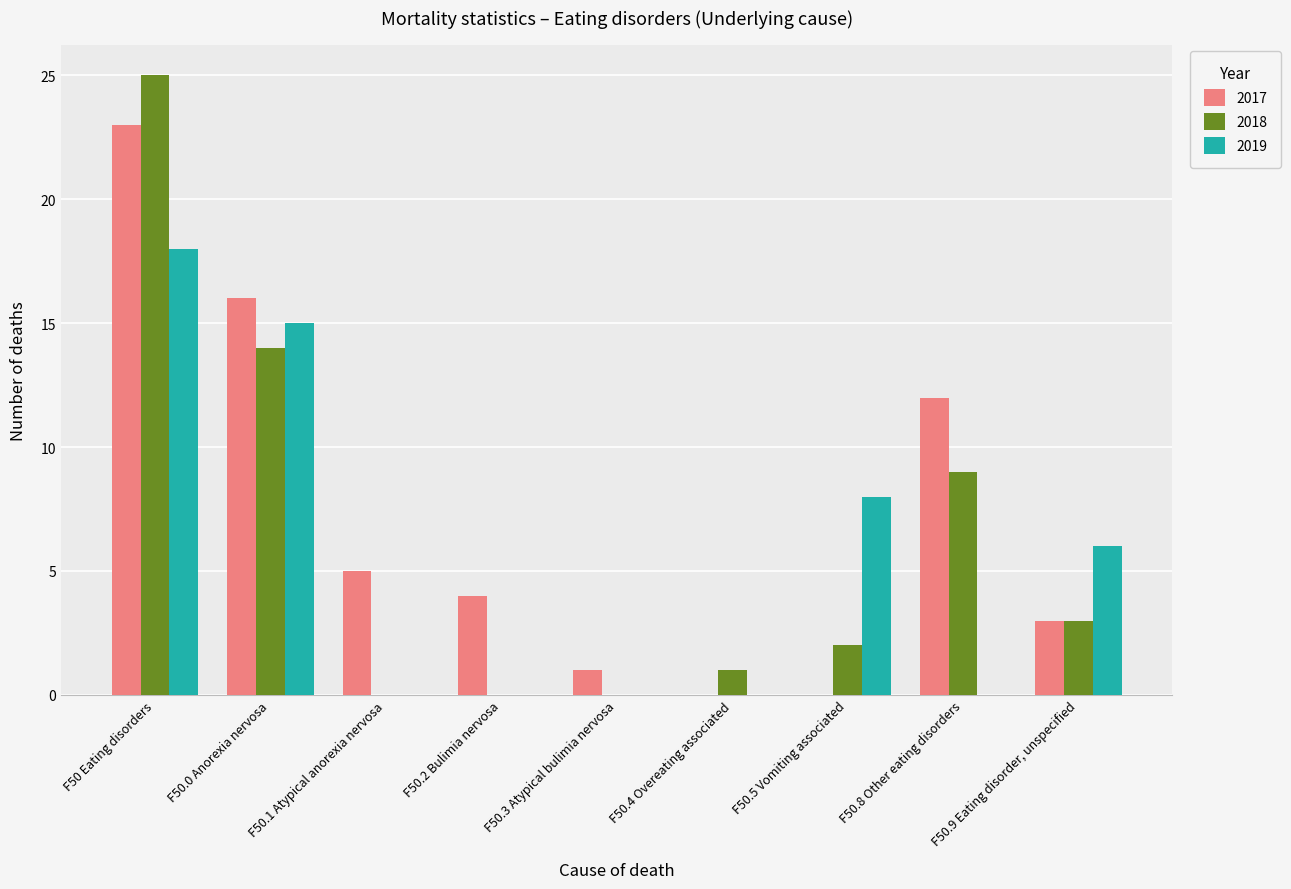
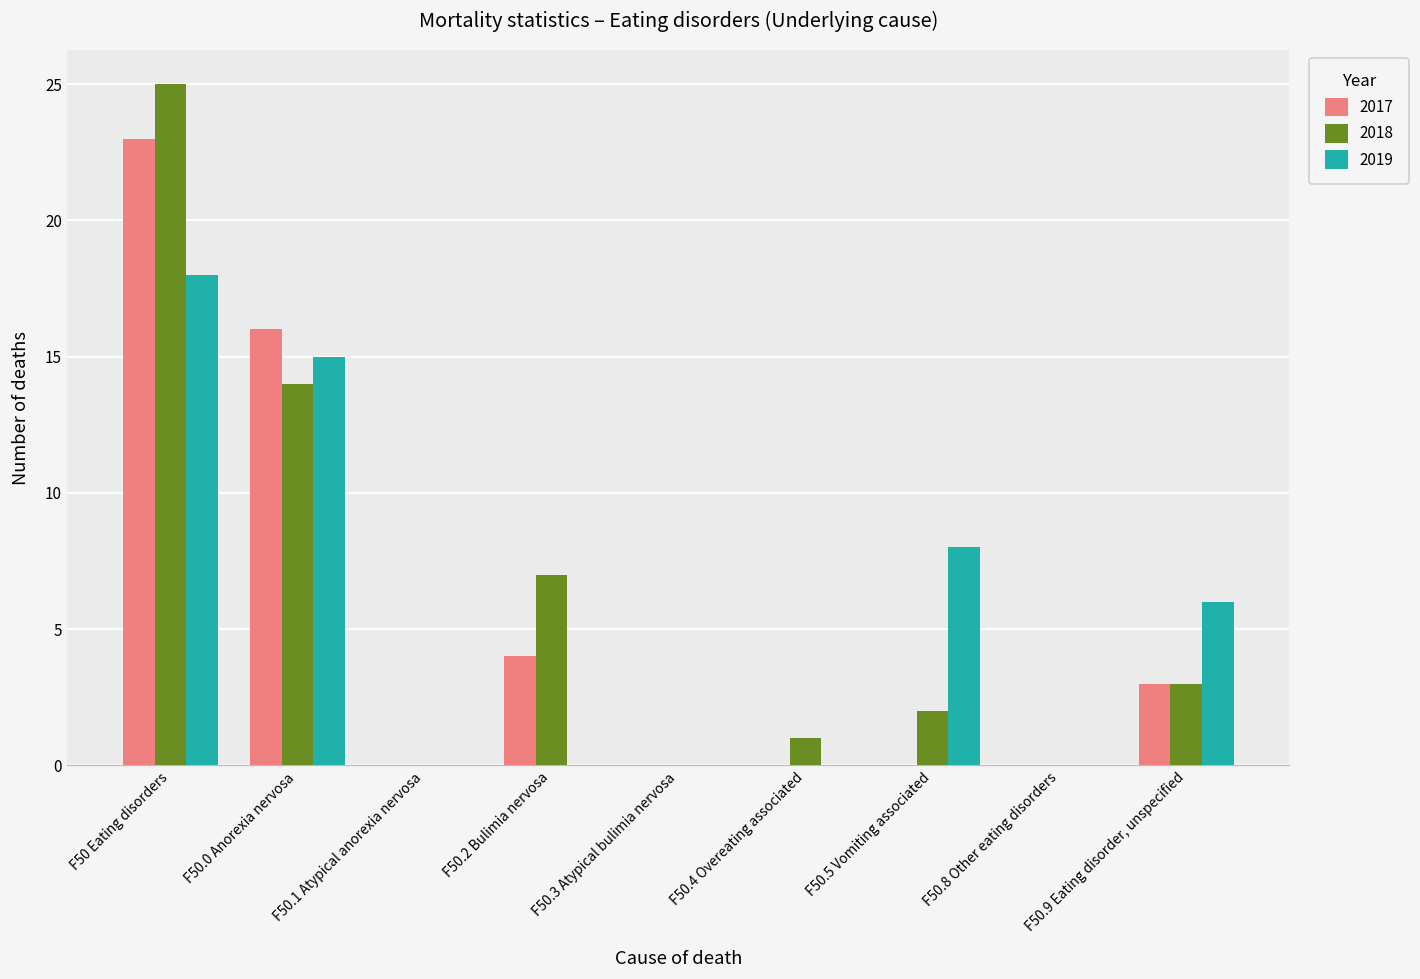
  {
    "2017": {
      "F50 Eating disorders": 23,
      "F50.0 Anorexia nervosa": 16,
-     "F50.1 Atypical anorexia nervosa": 5,
+     "F50.1 Atypical anorexia nervosa": 0,
      "F50.2 Bulimia nervosa": 4,
-     "F50.3 Atypical bulimia nervosa": 1,
+     "F50.3 Atypical bulimia nervosa": 0,
      "F50.4 Overeating associated": 0,
      "F50.5 Vomiting associated": 0,
-     "F50.8 Other eating disorders": 12,
+     "F50.8 Other eating disorders": 0,
      "F50.9 Eating disorder, unspecified": 3
    },
    "2018": {
      "F50 Eating disorders": 25,
      "F50.0 Anorexia nervosa": 14,
      "F50.1 Atypical anorexia nervosa": 0,
-     "F50.2 Bulimia nervosa": 0,
+     "F50.2 Bulimia nervosa": 7,
      "F50.3 Atypical bulimia nervosa": 0,
      "F50.4 Overeating associated": 1,
      "F50.5 Vomiting associated": 2,
-     "F50.8 Other eating disorders": 9,
+     "F50.8 Other eating disorders": 0,
      "F50.9 Eating disorder, unspecified": 3
    },
    "2019": {
      "F50 Eating disorders": 18,
      "F50.0 Anorexia nervosa": 15,
      "F50.1 Atypical anorexia nervosa": 0,
      "F50.2 Bulimia nervosa": 0,
      "F50.3 Atypical bulimia nervosa": 0,
      "F50.4 Overeating associated": 0,
      "F50.5 Vomiting associated": 8,
      "F50.8 Other eating disorders": 0,
      "F50.9 Eating disorder, unspecified": 6
    }
  }
